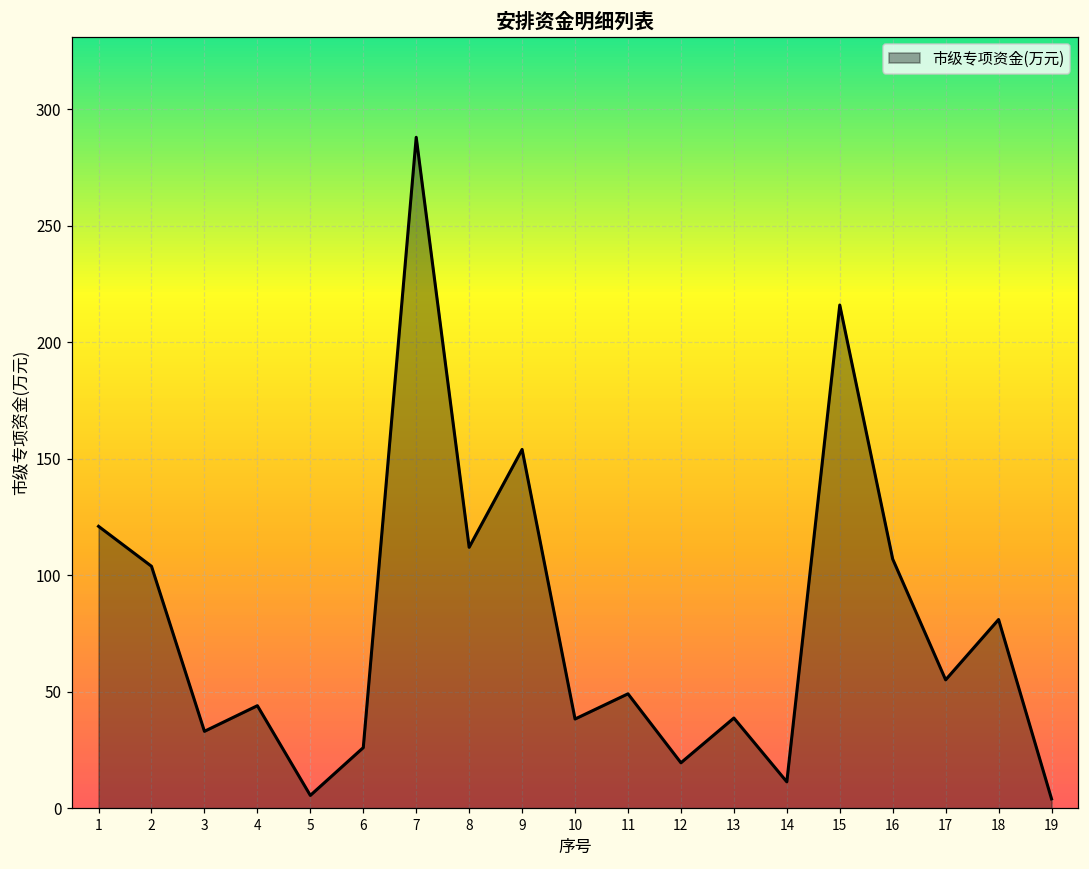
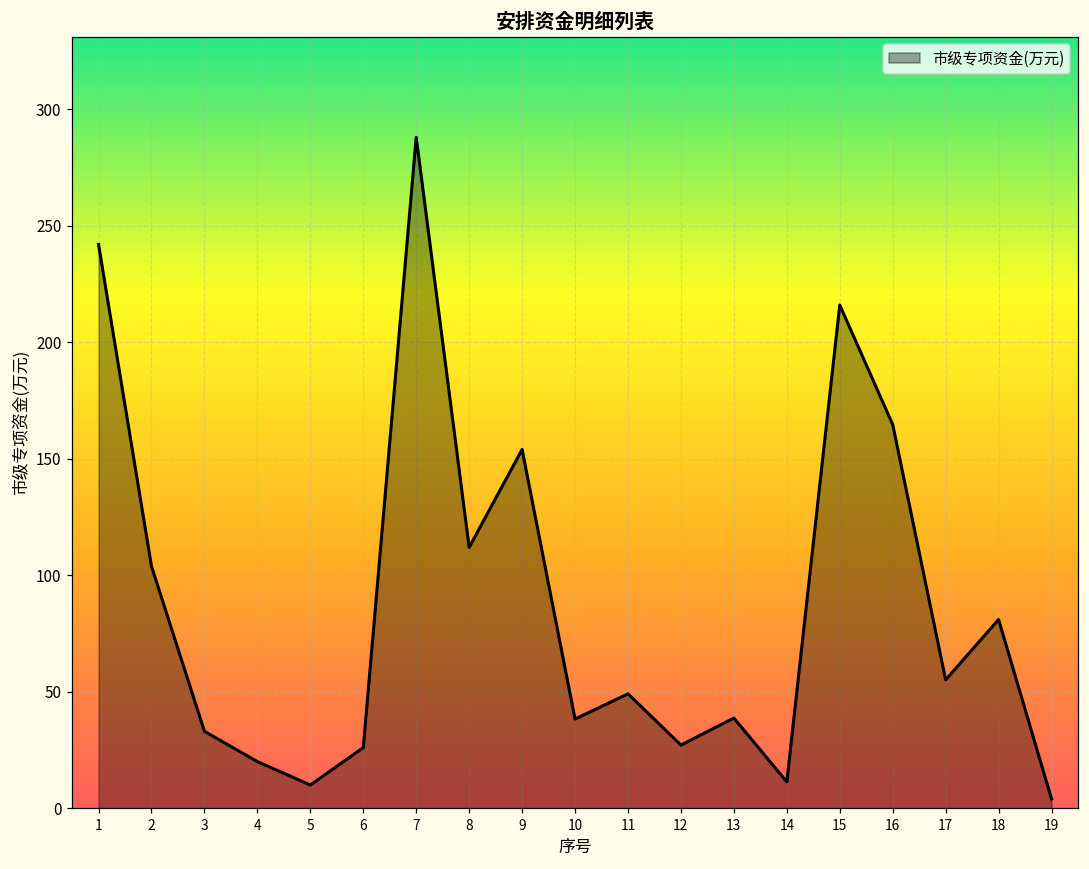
  {
-   "1": 121,
+   "1": 242,
    "2": 104,
    "3": 33,
-   "4": 44,
-   "5": 5,
+   "4": 20,
+   "5": 10,
    "6": 26,
    "7": 288,
    "8": 112,
    "9": 154,
    "10": 38,
    "11": 49,
-   "12": 20,
+   "12": 27,
    "13": 39,
    "14": 11,
    "15": 216,
-   "16": 107,
+   "16": 165,
    "17": 55,
    "18": 81,
    "19": 4
  }
